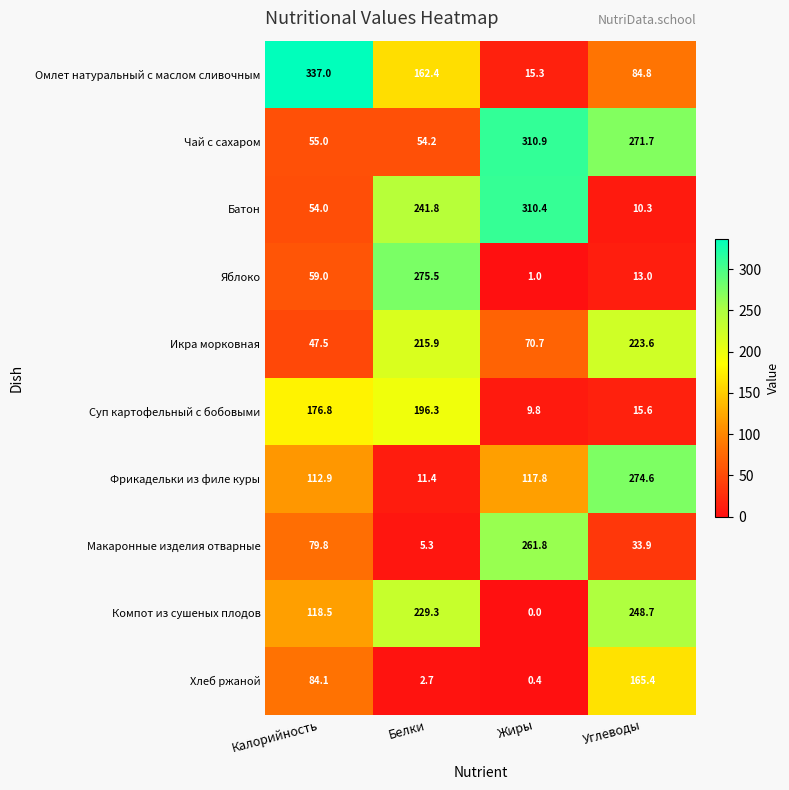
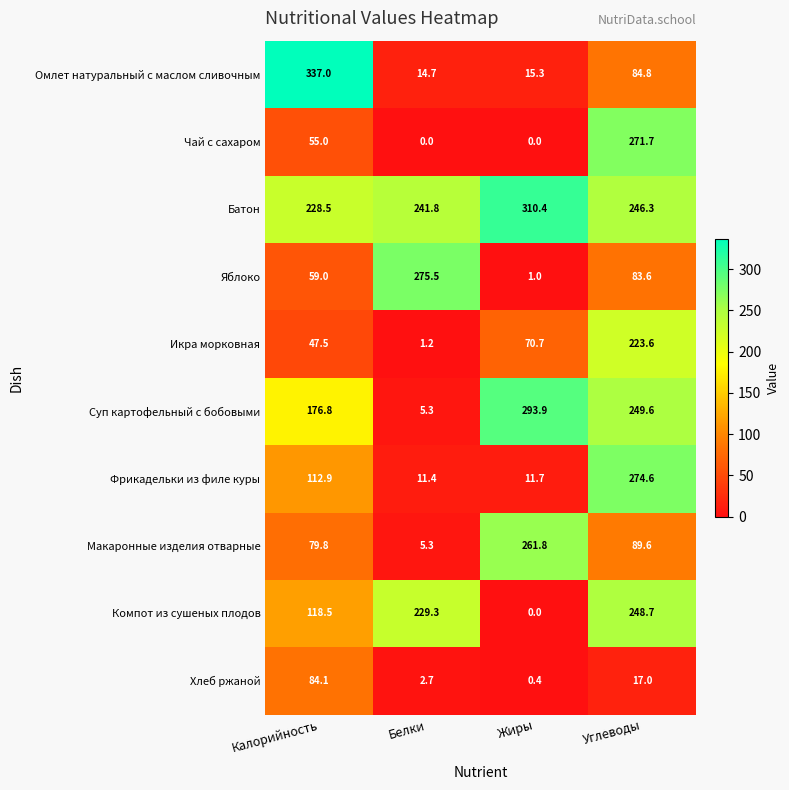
  {
    "Омлет натуральный с маслом сливочным": {
      "Калорийность": 337.0,
-     "Белки": 162.4,
+     "Белки": 14.7,
      "Жиры": 15.3,
      "Углеводы": 84.8
    },
    "Чай с сахаром": {
      "Калорийность": 55.0,
-     "Белки": 54.2,
-     "Жиры": 310.9,
+     "Белки": 0.0,
+     "Жиры": 0.0,
      "Углеводы": 271.7
    },
    "Батон": {
-     "Калорийность": 54.0,
+     "Калорийность": 228.5,
      "Белки": 241.8,
      "Жиры": 310.4,
-     "Углеводы": 10.3
+     "Углеводы": 246.3
    },
    "Яблоко": {
      "Калорийность": 59.0,
      "Белки": 275.5,
      "Жиры": 1.0,
-     "Углеводы": 13.0
+     "Углеводы": 83.6
    },
    "Икра морковная": {
      "Калорийность": 47.5,
-     "Белки": 215.9,
+     "Белки": 1.2,
      "Жиры": 70.7,
      "Углеводы": 223.6
    },
    "Суп картофельный с бобовыми": {
      "Калорийность": 176.8,
-     "Белки": 196.3,
-     "Жиры": 9.8,
-     "Углеводы": 15.6
+     "Белки": 5.3,
+     "Жиры": 293.9,
+     "Углеводы": 249.6
    },
    "Фрикадельки из филе куры": {
      "Калорийность": 112.9,
      "Белки": 11.4,
-     "Жиры": 117.8,
+     "Жиры": 11.7,
      "Углеводы": 274.6
    },
    "Макаронные изделия отварные": {
      "Калорийность": 79.8,
      "Белки": 5.3,
      "Жиры": 261.8,
-     "Углеводы": 33.9
+     "Углеводы": 89.6
    },
    "Компот из сушеных плодов": {
      "Калорийность": 118.5,
      "Белки": 229.3,
      "Жиры": 0.0,
      "Углеводы": 248.7
    },
    "Хлеб ржаной": {
      "Калорийность": 84.1,
      "Белки": 2.7,
      "Жиры": 0.4,
-     "Углеводы": 165.4
+     "Углеводы": 17.0
    }
  }
